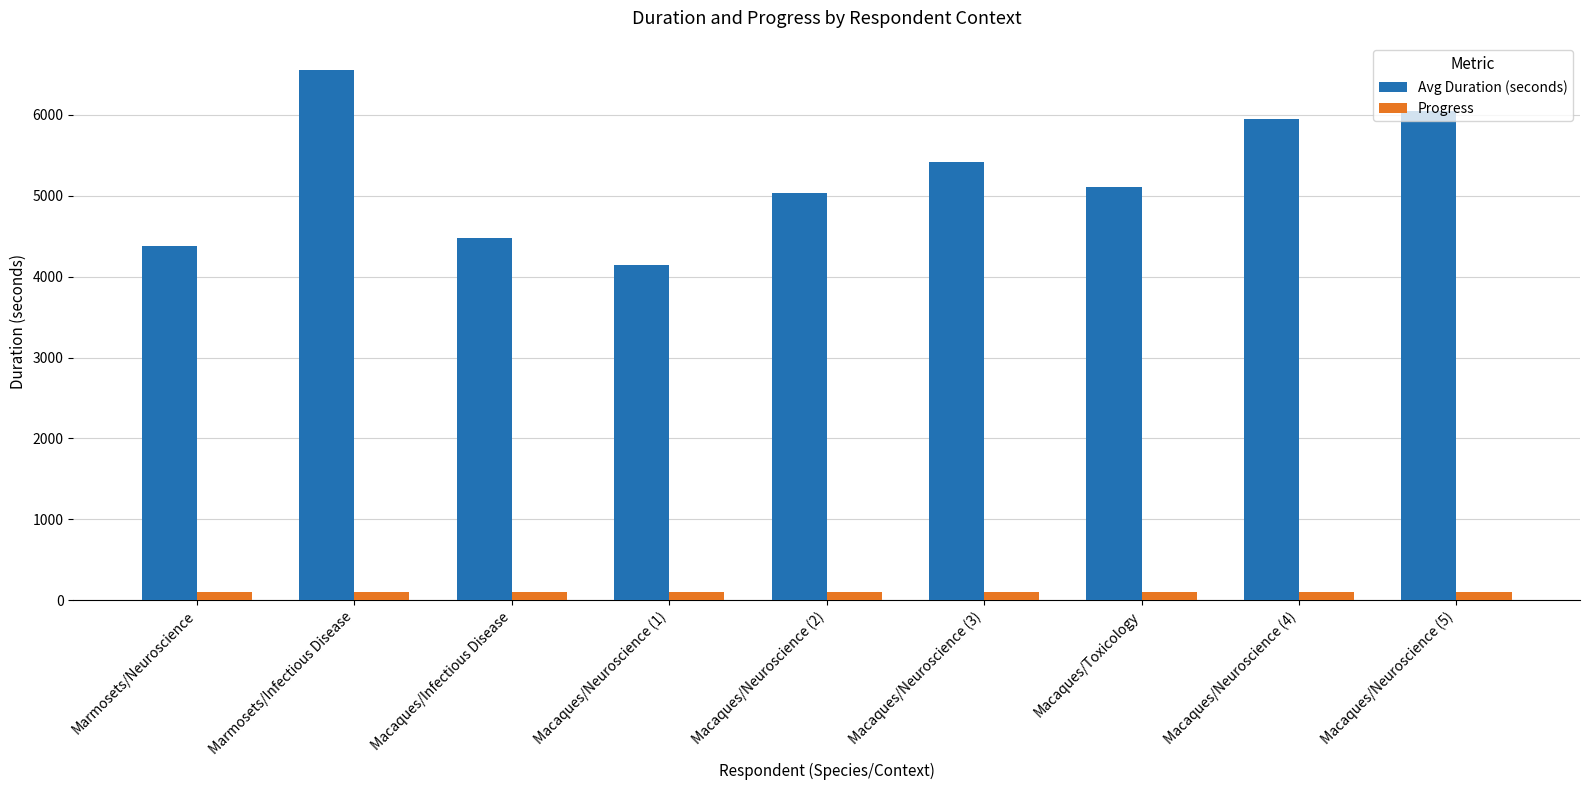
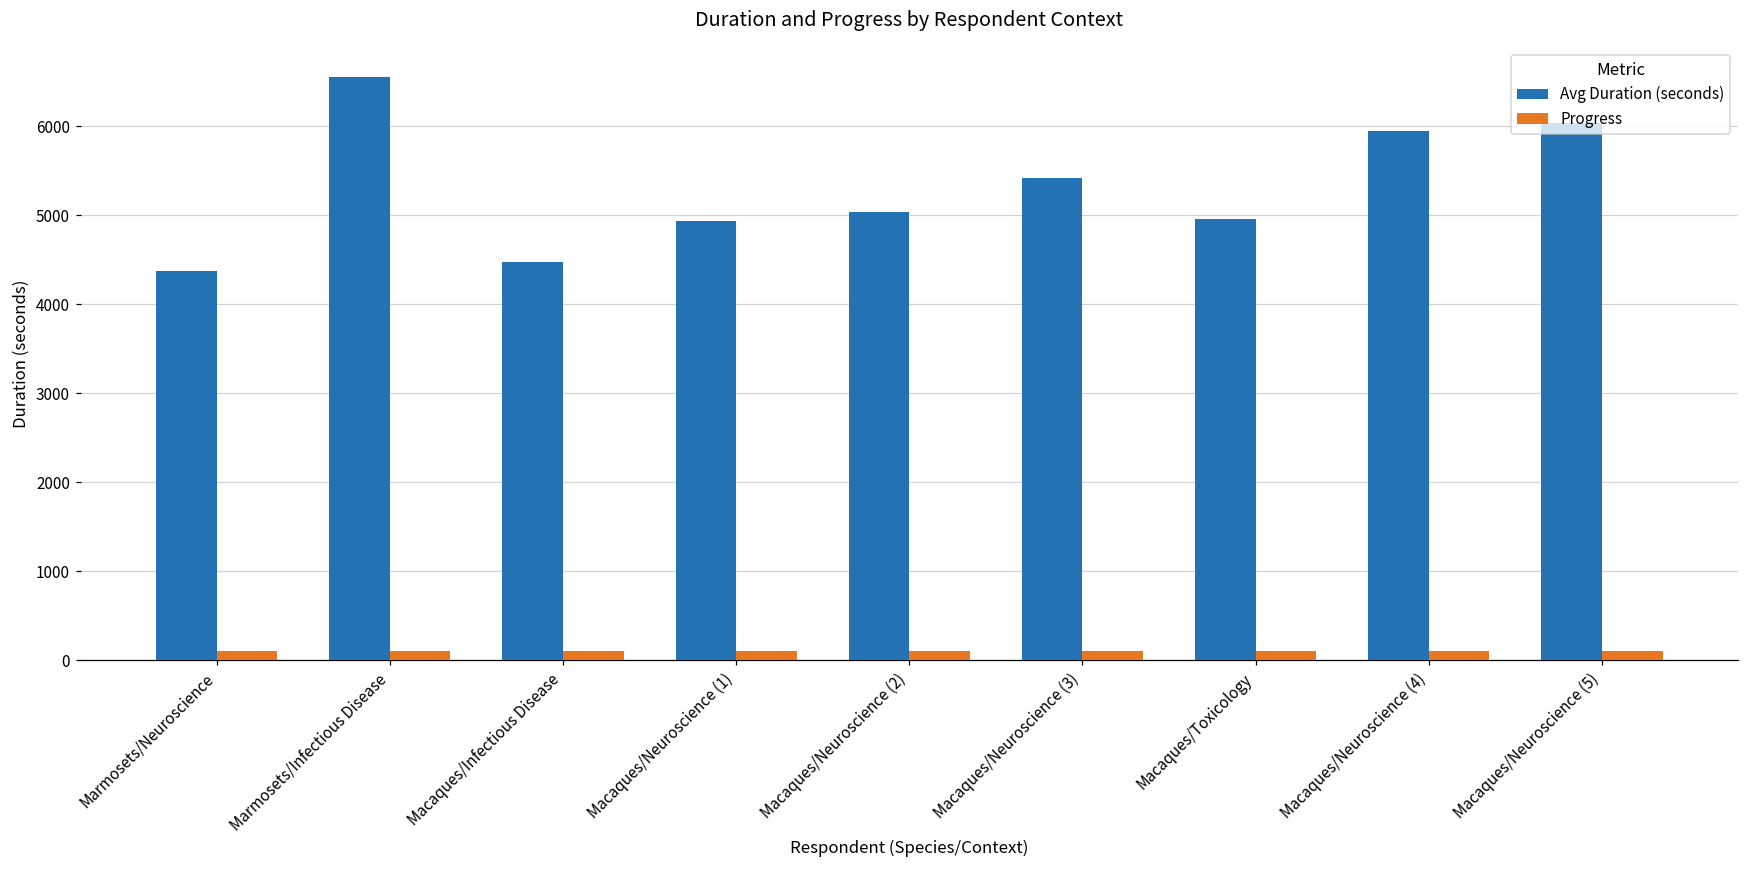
  {
    "Avg Duration (seconds)": {
      "Marmosets/Neuroscience": 4400,
      "Marmosets/Infectious Disease": 6600,
      "Macaques/Infectious Disease": 4500,
-     "Macaques/Neuroscience (1)": 4100,
+     "Macaques/Neuroscience (1)": 4900,
      "Macaques/Neuroscience (2)": 5000,
      "Macaques/Neuroscience (3)": 5400,
-     "Macaques/Toxicology": 5100,
+     "Macaques/Toxicology": 5000,
      "Macaques/Neuroscience (4)": 6000
    },
    "Progress": {
      "Marmosets/Neuroscience": 100,
      "Marmosets/Infectious Disease": 100,
      "Macaques/Infectious Disease": 100,
      "Macaques/Neuroscience (1)": 100,
      "Macaques/Neuroscience (2)": 100,
      "Macaques/Neuroscience (3)": 100,
      "Macaques/Toxicology": 100,
      "Macaques/Neuroscience (4)": 100,
      "Macaques/Neuroscience (5)": 100
    }
  }
